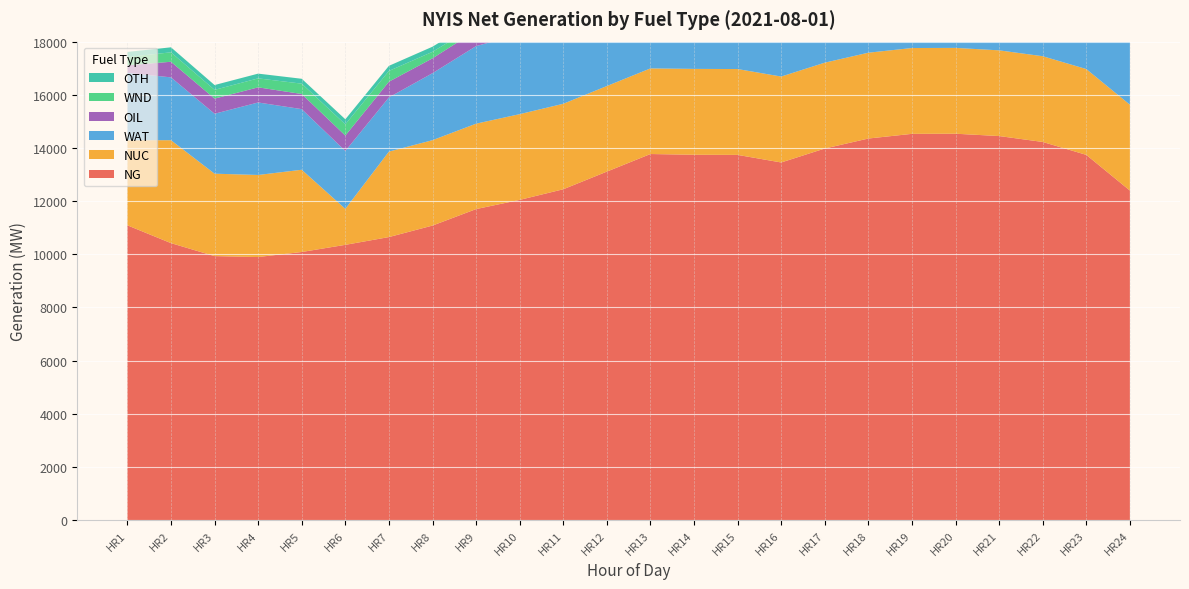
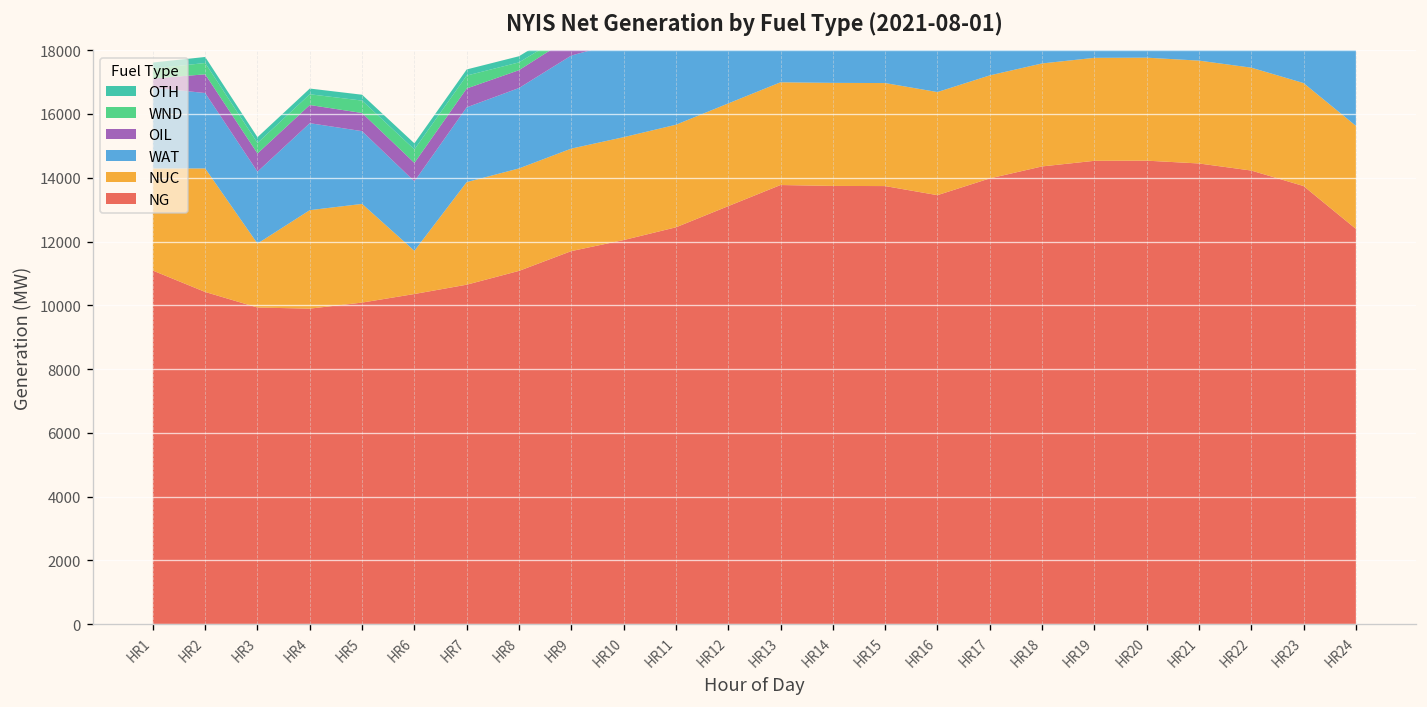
  {
    "NG": {
      "HR1": 11100,
      "HR2": 10400,
      "HR3": 9900,
      "HR4": 9900,
      "HR5": 10100,
      "HR6": 10400,
      "HR7": 10600,
      "HR8": 11100,
      "HR9": 11700,
      "HR10": 12000,
      "HR11": 12400,
      "HR12": 13100,
      "HR13": 13800,
      "HR14": 13700,
      "HR15": 13700,
      "HR16": 13500,
      "HR17": 14000,
      "HR18": 14400,
      "HR19": 14500,
      "HR20": 14500,
      "HR21": 14400,
      "HR22": 14200,
      "HR23": 13700,
      "HR24": 12400
    },
    "NUC": {
      "HR2": 3900,
-     "HR3": 3100,
+     "HR3": 2000,
      "HR4": 3100,
      "HR5": 3100,
      "HR6": 1400,
      "HR7": 3200,
      "HR8": 3200,
      "HR9": 3200,
      "HR10": 3200,
      "HR11": 3200,
      "HR12": 3200,
      "HR13": 3200,
      "HR14": 3200,
      "HR15": 3200,
      "HR16": 3200,
      "HR17": 3200,
      "HR18": 3200,
      "HR19": 3200,
      "HR20": 3200,
      "HR21": 3200,
      "HR22": 3200,
      "HR23": 3200,
      "HR24": 3200
    },
    "WAT": {
      "HR2": 2400,
      "HR3": 2300,
      "HR4": 2700,
      "HR5": 2300,
      "HR6": 2200,
-     "HR7": 2000,
+     "HR7": 2300,
      "HR8": 2500,
      "HR9": 2900
    },
    "OIL": {
      "HR2": 600,
      "HR3": 600,
      "HR4": 600,
      "HR5": 600,
      "HR6": 600,
      "HR7": 600,
      "HR8": 600
    }
  }
